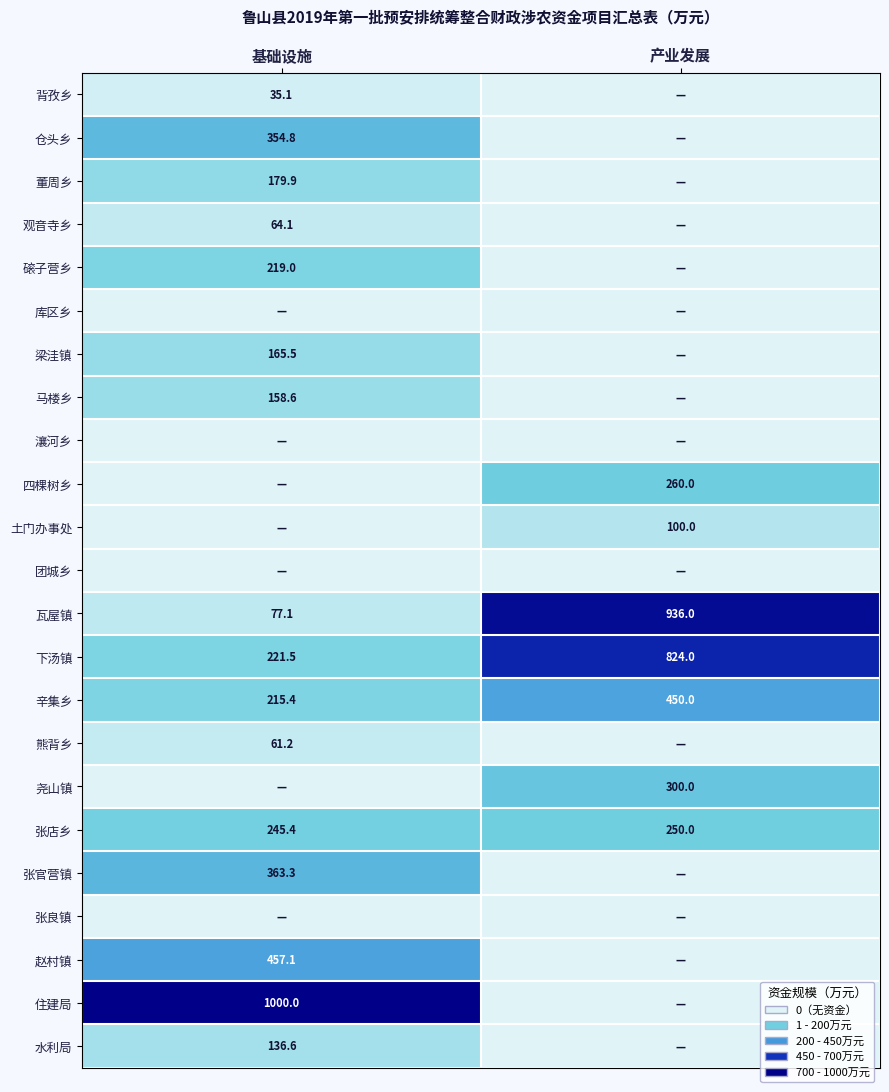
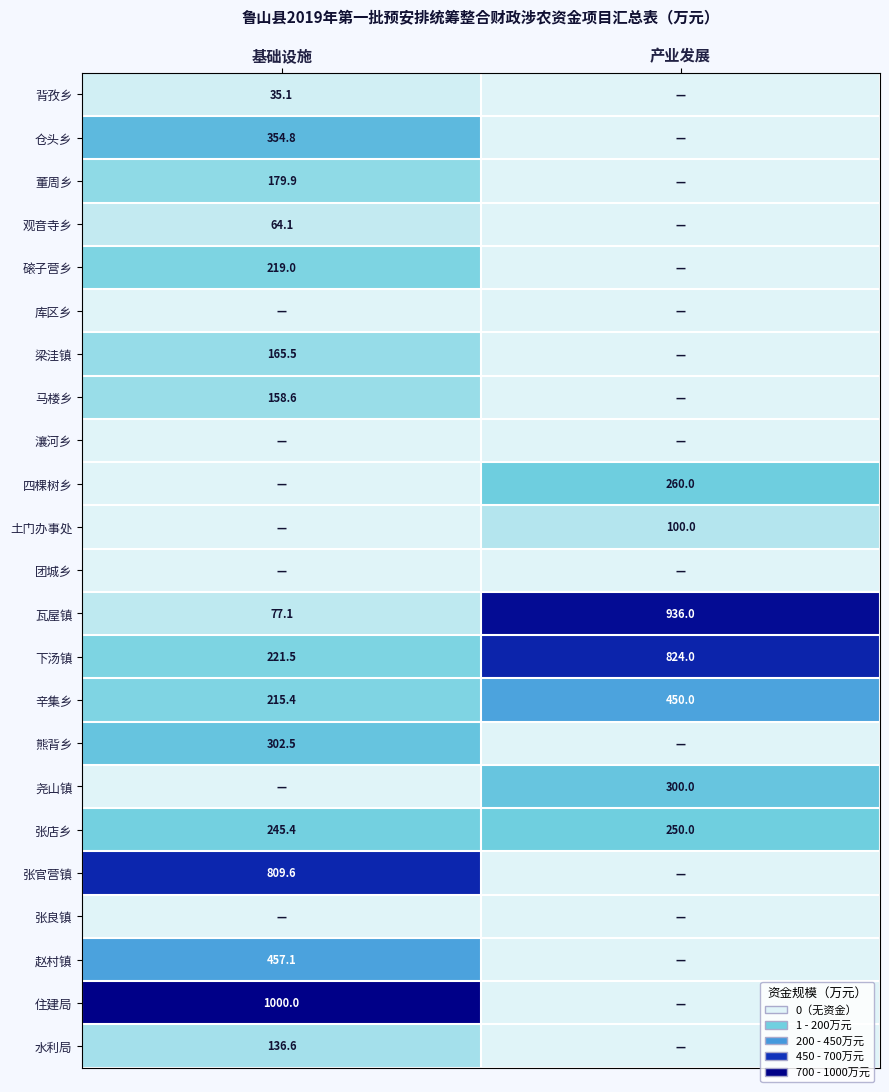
  {
    "背孜乡": {
      "基础设施": 35.1
    },
    "仓头乡": {
      "基础设施": 354.8
    },
    "董周乡": {
      "基础设施": 179.9
    },
    "观音寺乡": {
      "基础设施": 64.1
    },
    "磙子营乡": {
      "基础设施": 219.0
    },
    "梁洼镇": {
      "基础设施": 165.5
    },
    "马楼乡": {
      "基础设施": 158.6
    },
    "四棵树乡": {
      "产业发展": 260.0
    },
    "土门办事处": {
      "产业发展": 100.0
    },
    "瓦屋镇": {
      "基础设施": 77.1,
      "产业发展": 936.0
    },
    "下汤镇": {
      "基础设施": 221.5,
      "产业发展": 824.0
    },
    "辛集乡": {
      "基础设施": 215.4,
      "产业发展": 450.0
    },
    "熊背乡": {
-     "基础设施": 61.2
+     "基础设施": 302.5
    },
    "尧山镇": {
      "产业发展": 300.0
    },
    "张店乡": {
      "基础设施": 245.4,
      "产业发展": 250.0
    },
    "张官营镇": {
-     "基础设施": 363.3
+     "基础设施": 809.6
    },
    "赵村镇": {
      "基础设施": 457.1
    },
    "住建局": {
      "基础设施": 1000.0
    },
    "水利局": {
      "基础设施": 136.6
    }
  }
